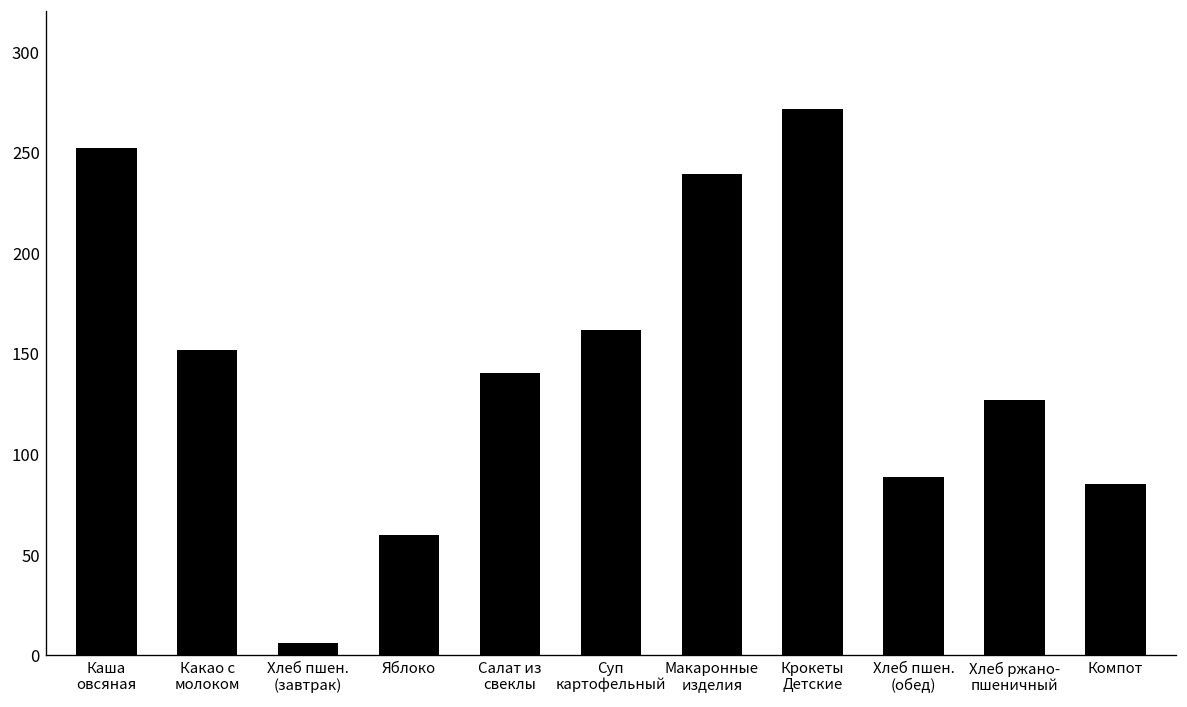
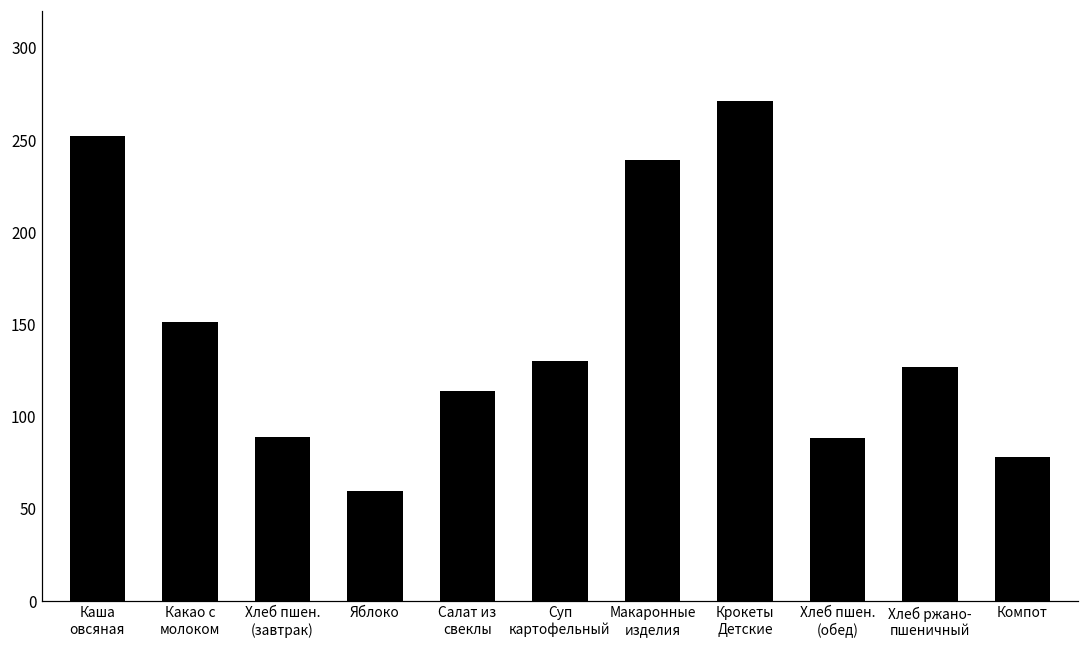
  {
    "Каша овсяная": 252,
    "Какао с молоком": 152,
-   "Хлеб пшен. (завтрак)": 6,
+   "Хлеб пшен. (завтрак)": 89,
    "Яблоко": 60,
-   "Салат из свеклы": 140,
-   "Суп картофельный": 162,
+   "Салат из свеклы": 114,
+   "Суп картофельный": 130,
    "Макаронные изделия": 239,
    "Крокеты Детские": 271,
    "Хлеб пшен. (обед)": 89,
    "Хлеб ржано- пшеничный": 127,
-   "Компот": 85
+   "Компот": 78
  }
